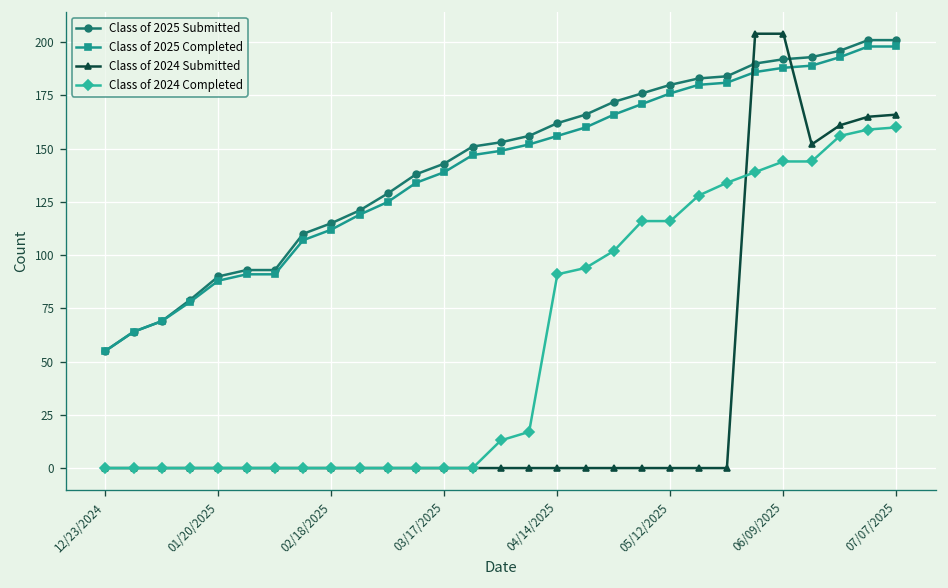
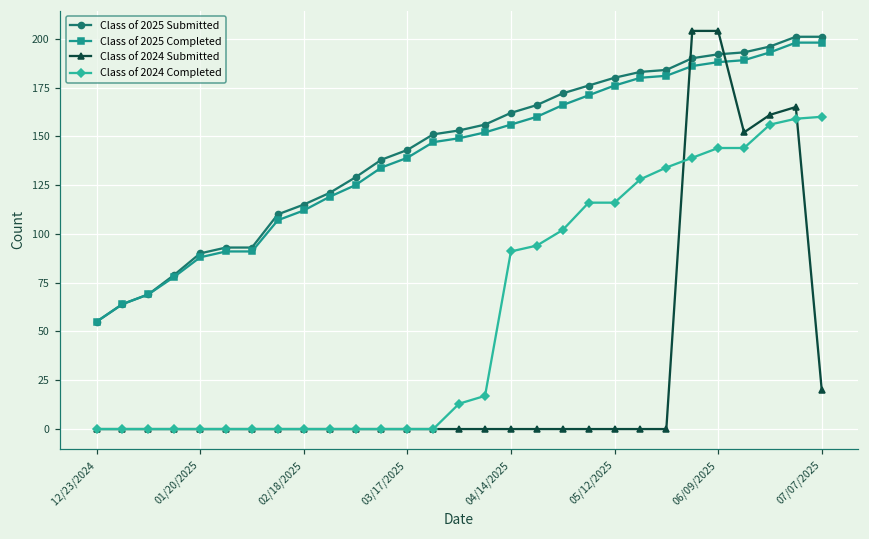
  {
    "Class of 2024 Submitted": {
      "04/14/2025": 0,
      "05/12/2025": 0,
      "06/09/2025": 204,
-     "07/07/2025": 166
+     "07/07/2025": 20
    }
  }
